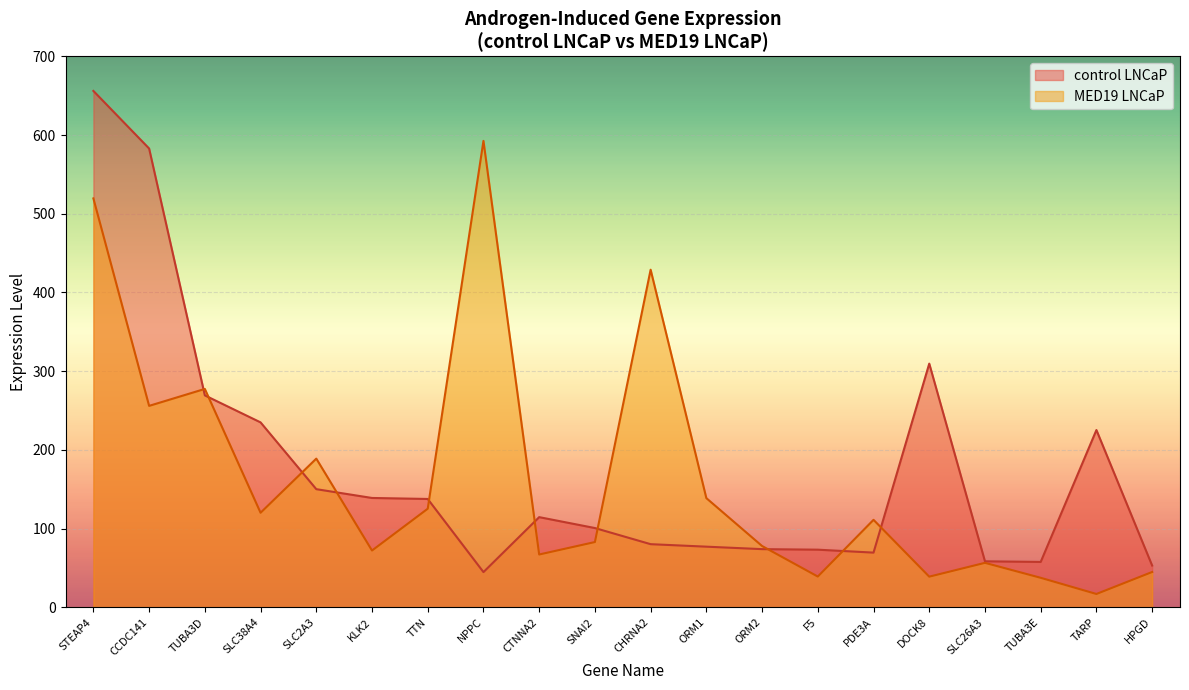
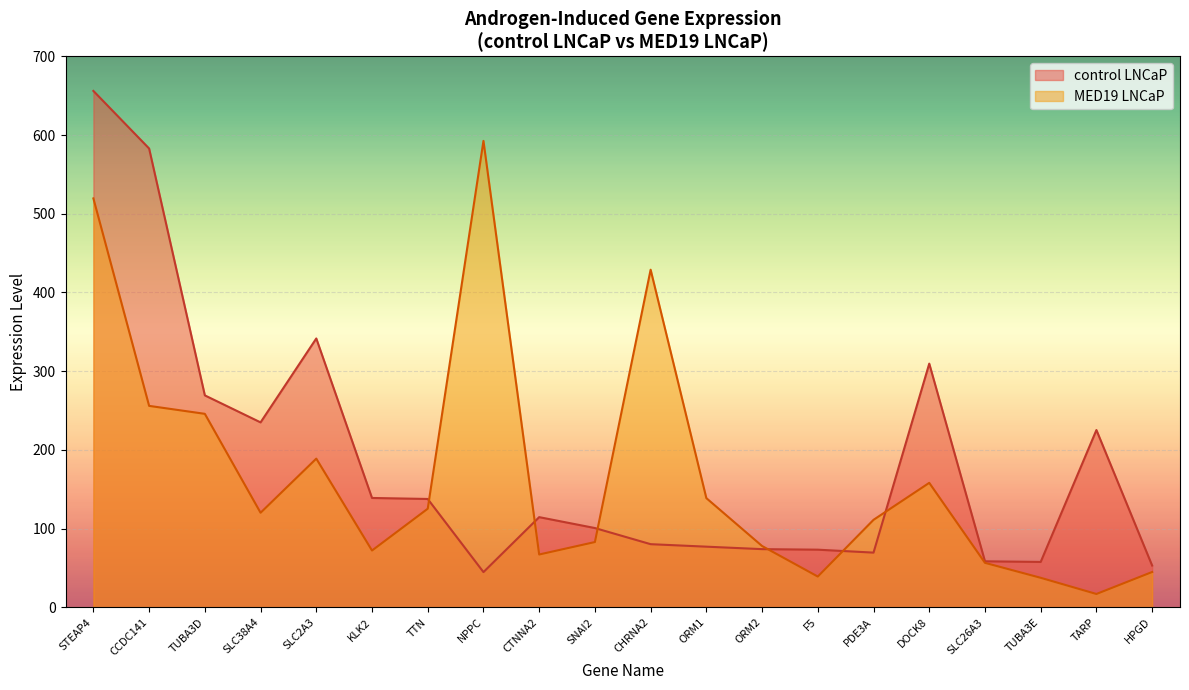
  {
    "control LNCaP": {
      "STEAP4": 660,
      "CCDC141": 580,
      "TUBA3D": 270,
      "SLC38A4": 230,
-     "SLC2A3": 150,
+     "SLC2A3": 340,
      "KLK2": 140,
      "TTN": 140,
      "NPPC": 40,
      "CTNNA2": 110,
      "SNAI2": 100,
      "CHRNA2": 80,
      "ORM1": 80,
      "ORM2": 70,
      "F5": 70,
      "PDE3A": 70,
      "DOCK8": 310,
      "TUBA3E": 60,
      "TARP": 230,
      "HPGD": 50
    },
    "MED19 LNCaP": {
      "STEAP4": 520,
      "CCDC141": 260,
-     "TUBA3D": 280,
+     "TUBA3D": 250,
      "SLC38A4": 120,
      "SLC2A3": 190,
      "KLK2": 70,
      "TTN": 130,
      "NPPC": 590,
      "CTNNA2": 70,
      "SNAI2": 80,
      "CHRNA2": 430,
      "ORM1": 140,
      "ORM2": 80,
      "F5": 40,
      "PDE3A": 110,
-     "DOCK8": 40,
+     "DOCK8": 160,
      "TUBA3E": 40,
      "TARP": 20,
      "HPGD": 40
    }
  }
